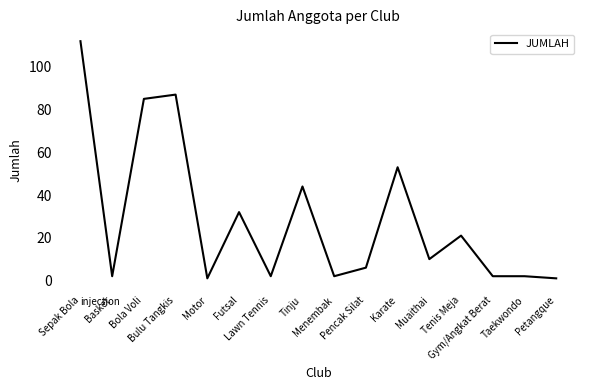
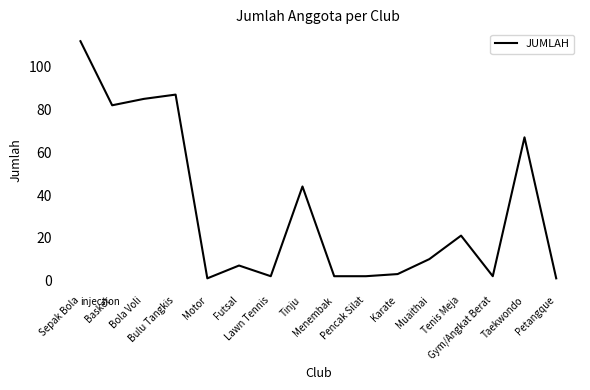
  {
    "Sepak Bola": 112,
-   "Basket": 2,
+   "Basket": 82,
    "Bola Voli": 85,
    "Bulu Tangkis": 87,
    "Motor": 1,
-   "Futsal": 32,
+   "Futsal": 7,
    "Lawn Tennis": 2,
    "Tinju": 44,
    "Menembak": 2,
-   "Pencak Silat": 6,
-   "Karate": 53,
+   "Pencak Silat": 2,
+   "Karate": 3,
    "Muaithai": 10,
    "Tenis Meja": 21,
    "Gym/Angkat Berat": 2,
-   "Taekwondo": 2,
+   "Taekwondo": 67,
    "Petangque": 1
  }
